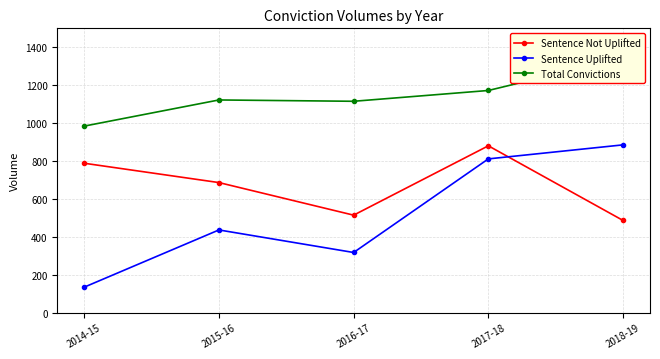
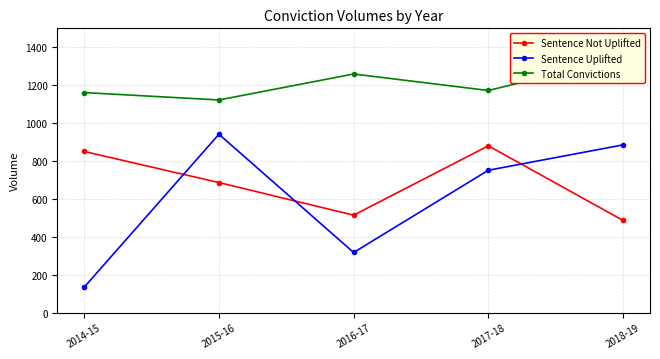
  {
    "Sentence Not Uplifted": {
-     "2014-15": 790,
+     "2014-15": 850,
      "2015-16": 690,
      "2016-17": 510,
      "2017-18": 880,
      "2018-19": 490
    },
    "Sentence Uplifted": {
      "2014-15": 130,
-     "2015-16": 440,
+     "2015-16": 940,
      "2016-17": 320,
-     "2017-18": 810,
+     "2017-18": 750,
      "2018-19": 890
    },
    "Total Convictions": {
-     "2014-15": 980,
+     "2014-15": 1160,
      "2015-16": 1120,
-     "2016-17": 1120,
+     "2016-17": 1260,
      "2017-18": 1170
    }
  }
